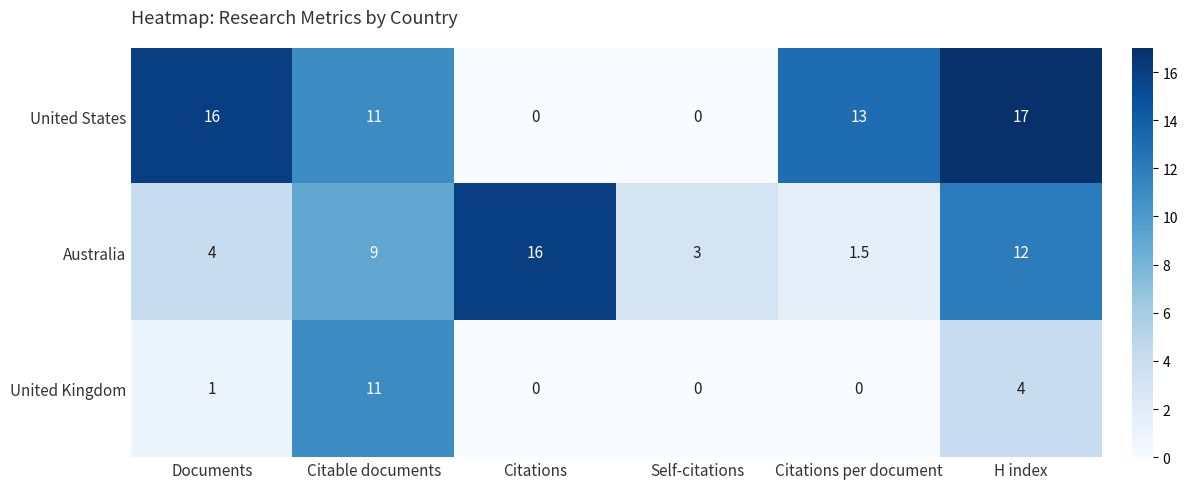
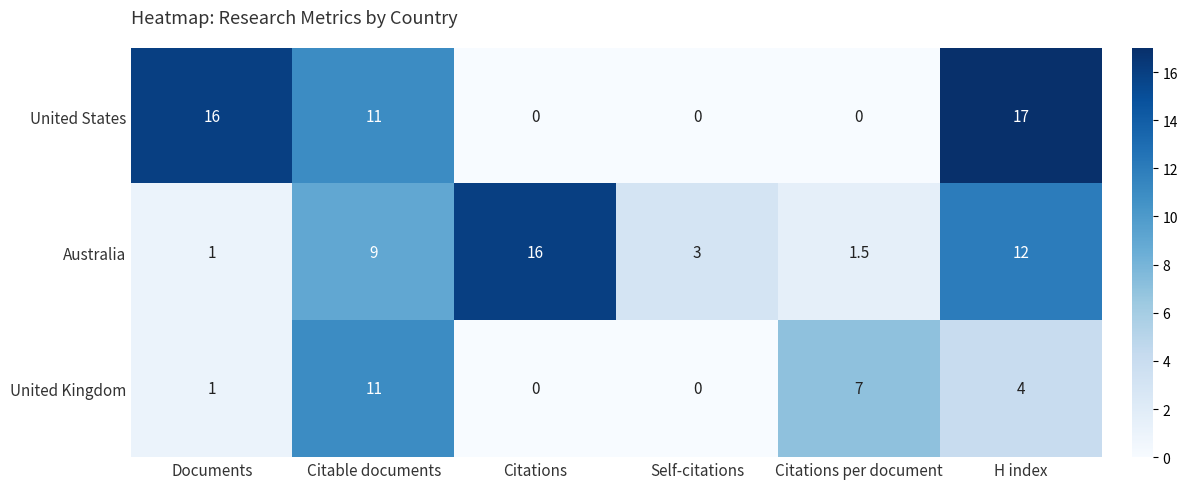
  {
    "United States": {
      "Documents": 16,
      "Citable documents": 11,
      "Citations": 0,
      "Self-citations": 0,
-     "Citations per document": 13,
+     "Citations per document": 0,
      "H index": 17
    },
    "Australia": {
-     "Documents": 4,
+     "Documents": 1,
      "Citable documents": 9,
      "Citations": 16,
      "Self-citations": 3,
      "Citations per document": 1.5,
      "H index": 12
    },
    "United Kingdom": {
      "Documents": 1,
      "Citable documents": 11,
      "Citations": 0,
      "Self-citations": 0,
-     "Citations per document": 0,
+     "Citations per document": 7,
      "H index": 4
    }
  }
